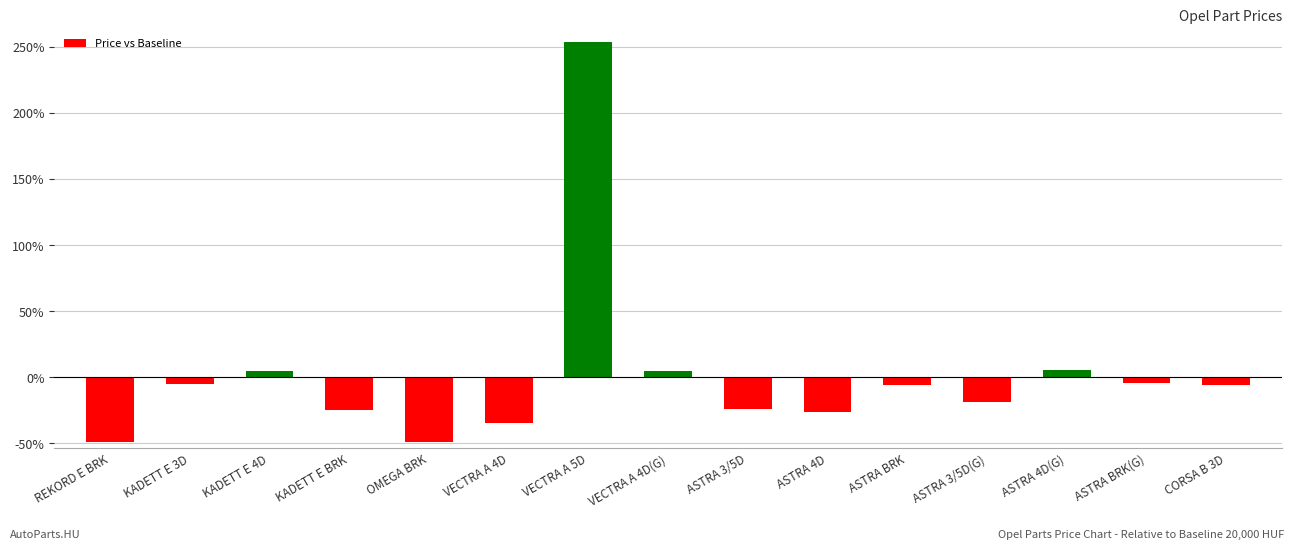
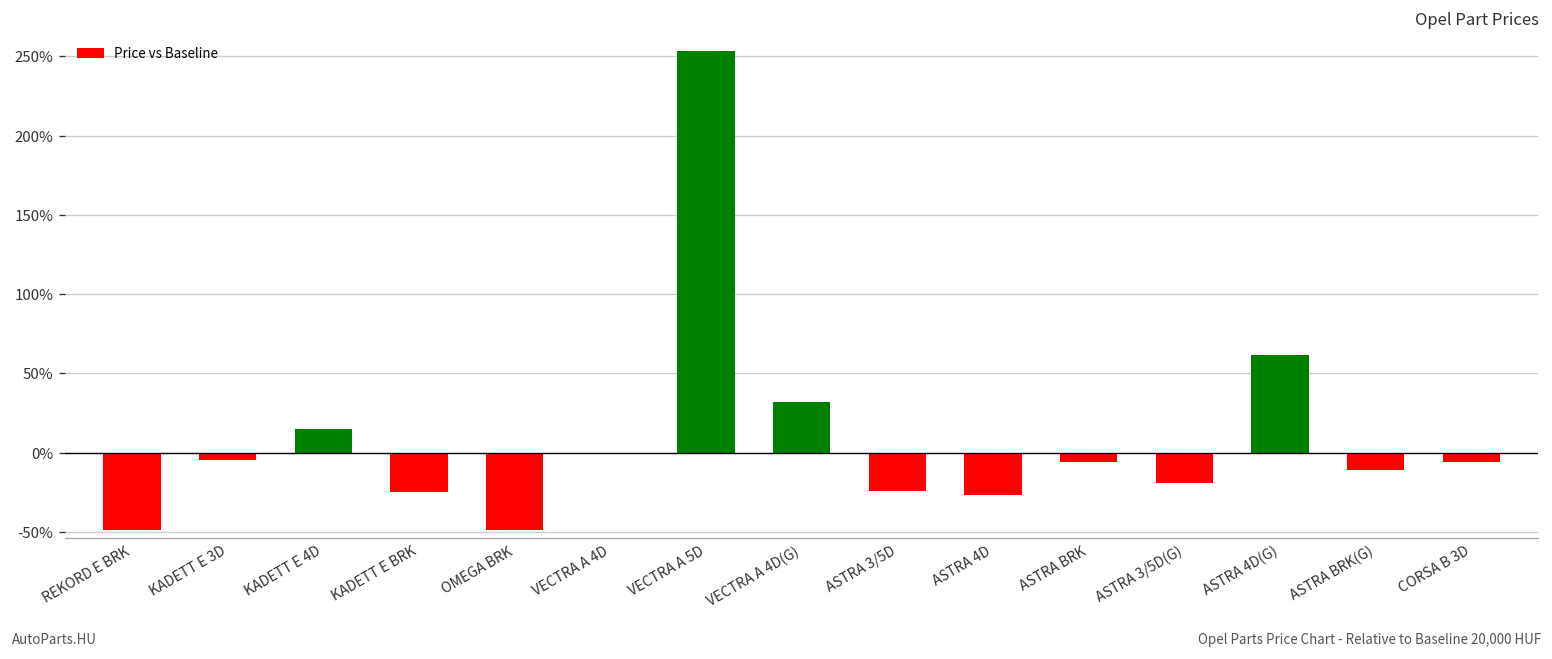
  {
    "REKORD E BRK": "-49%",
    "KADETT E 3D": "-5%",
-   "KADETT E 4D": "5%",
+   "KADETT E 4D": "15%",
    "KADETT E BRK": "-25%",
    "OMEGA BRK": "-49%",
-   "VECTRA A 4D": "-34%",
+   "VECTRA A 4D": "0%",
    "VECTRA A 5D": "254%",
-   "VECTRA A 4D(G)": "5%",
+   "VECTRA A 4D(G)": "32%",
    "ASTRA 3/5D": "-24%",
    "ASTRA 4D": "-26%",
    "ASTRA BRK": "-6%",
    "ASTRA 3/5D(G)": "-19%",
-   "ASTRA 4D(G)": "5%",
-   "ASTRA BRK(G)": "-4%",
+   "ASTRA 4D(G)": "62%",
+   "ASTRA BRK(G)": "-11%",
    "CORSA B 3D": "-6%"
  }
